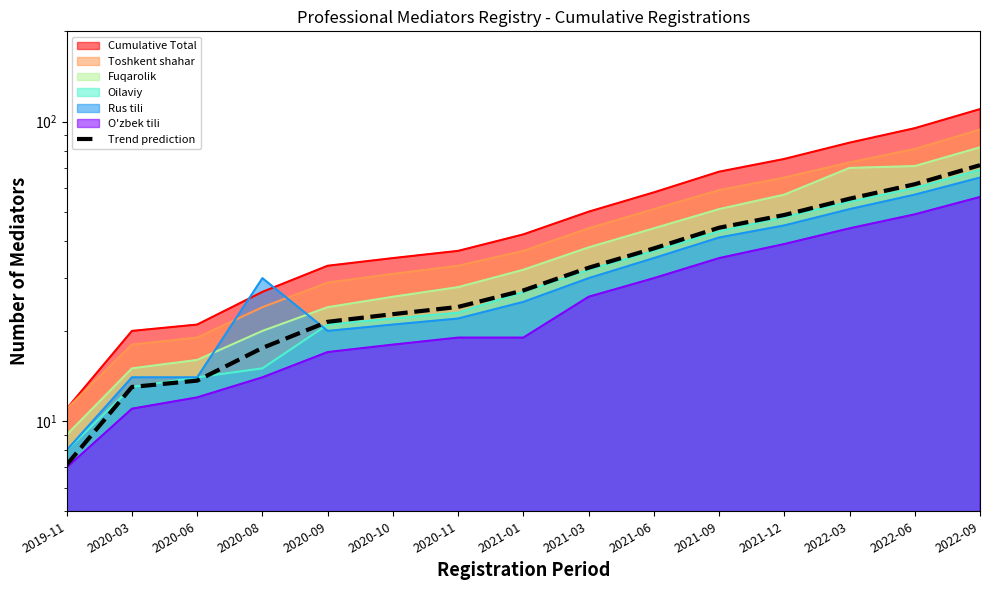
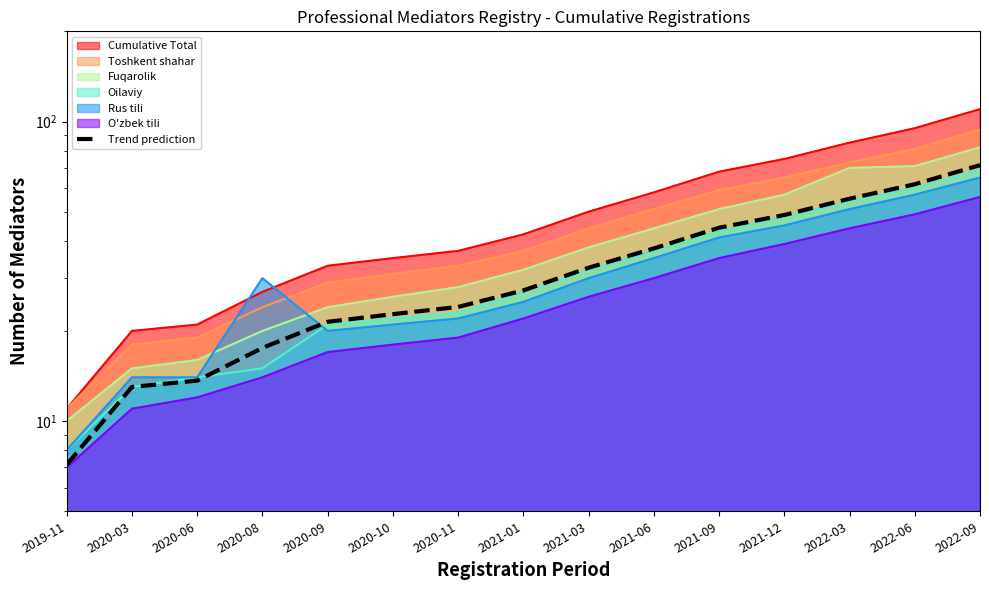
  {
    "Cumulative Total": {
      "2020-03": 20,
      "2020-06": 21,
      "2020-08": 27,
      "2020-09": 33,
      "2020-10": 35,
      "2020-11": 37,
      "2021-01": 42,
      "2021-03": 50,
      "2021-06": 58,
      "2021-09": 68,
      "2021-12": 75,
      "2022-03": 85,
      "2022-06": 95,
      "2022-09": 110
    },
    "Toshkent shahar": {
      "2020-03": 18,
      "2020-06": 19,
      "2020-08": 24,
      "2020-09": 29,
      "2020-10": 31,
      "2020-11": 33,
      "2021-01": 37,
      "2021-03": 44,
      "2021-06": 51,
      "2021-09": 59,
      "2021-12": 65,
      "2022-03": 73,
      "2022-06": 81,
      "2022-09": 94
    },
    "Fuqarolik": {
-     "2019-11": 9,
+     "2019-11": 10,
      "2020-03": 15,
      "2020-06": 16,
      "2020-08": 20,
      "2020-09": 24,
      "2020-10": 26,
      "2020-11": 28,
      "2021-01": 32,
      "2021-03": 38,
      "2021-06": 44,
      "2021-09": 51,
      "2021-12": 57,
      "2022-03": 70,
      "2022-06": 71,
      "2022-09": 82
    },
    "Oilaviy": {
      "2020-08": 15,
      "2020-09": 21,
      "2020-10": 22,
      "2020-11": 23,
      "2021-09": 43,
      "2022-03": 54,
      "2022-06": 60,
      "2022-09": 69
    },
    "Rus tili": {
      "2020-03": 14,
      "2020-08": 30,
      "2020-09": 20,
      "2020-10": 21,
      "2020-11": 22,
      "2021-01": 25,
      "2021-03": 30,
      "2021-06": 35,
      "2021-09": 41,
      "2021-12": 45,
      "2022-03": 51,
      "2022-06": 57,
      "2022-09": 65
    },
    "O'zbek tili": {
      "2019-11": 7,
      "2020-03": 11,
      "2020-06": 12,
      "2020-08": 14,
      "2020-09": 17,
      "2020-10": 18,
      "2020-11": 19,
-     "2021-01": 19,
+     "2021-01": 22,
      "2021-03": 26,
      "2021-06": 30,
      "2021-09": 35,
      "2021-12": 39,
      "2022-03": 44,
      "2022-06": 49,
      "2022-09": 56
    },
    "Trend prediction": {
      "2019-11": 7.2,
      "2020-06": 14,
      "2020-08": 18,
      "2020-09": 21,
      "2020-10": 23,
      "2020-11": 24,
      "2021-09": 44,
      "2022-03": 55,
      "2022-06": 62,
      "2022-09": 72
    }
  }
